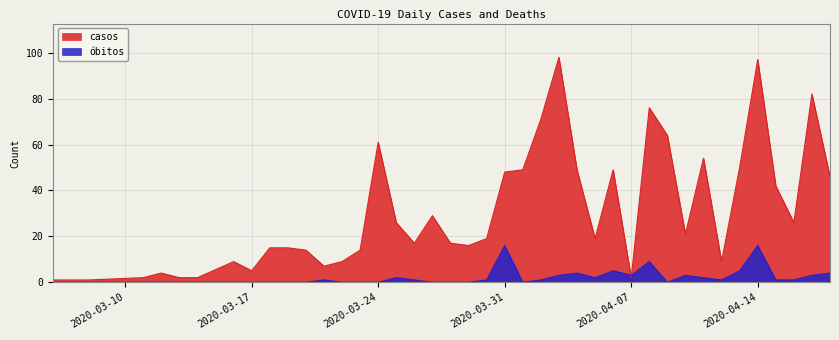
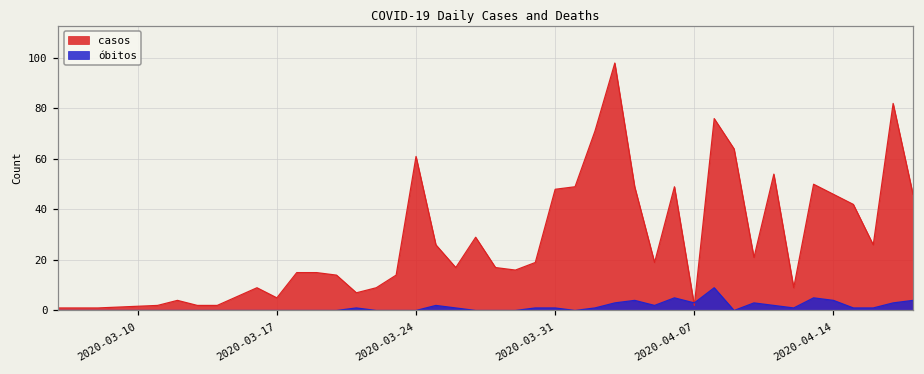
  {
    "casos": {
      "2020-03-17": 5,
      "2020-03-24": 61,
      "2020-03-31": 48,
-     "2020-04-14": 97
+     "2020-04-14": 46
    },
    "óbitos": {
      "2020-03-17": 0,
      "2020-03-24": 0,
-     "2020-03-31": 16,
-     "2020-04-14": 16
+     "2020-03-31": 1,
+     "2020-04-14": 4
    }
  }
